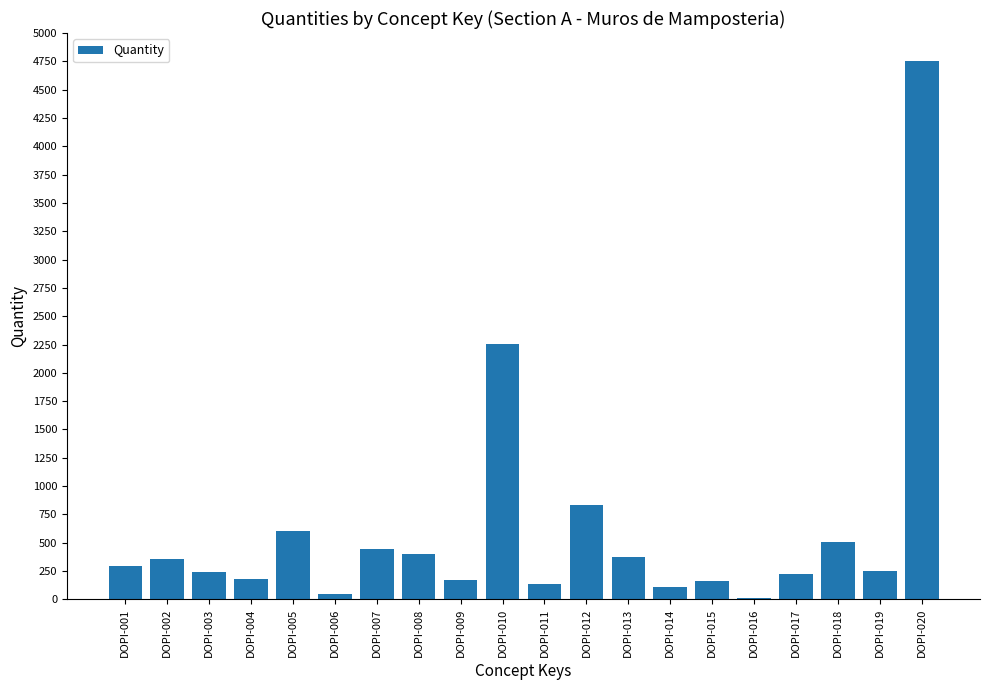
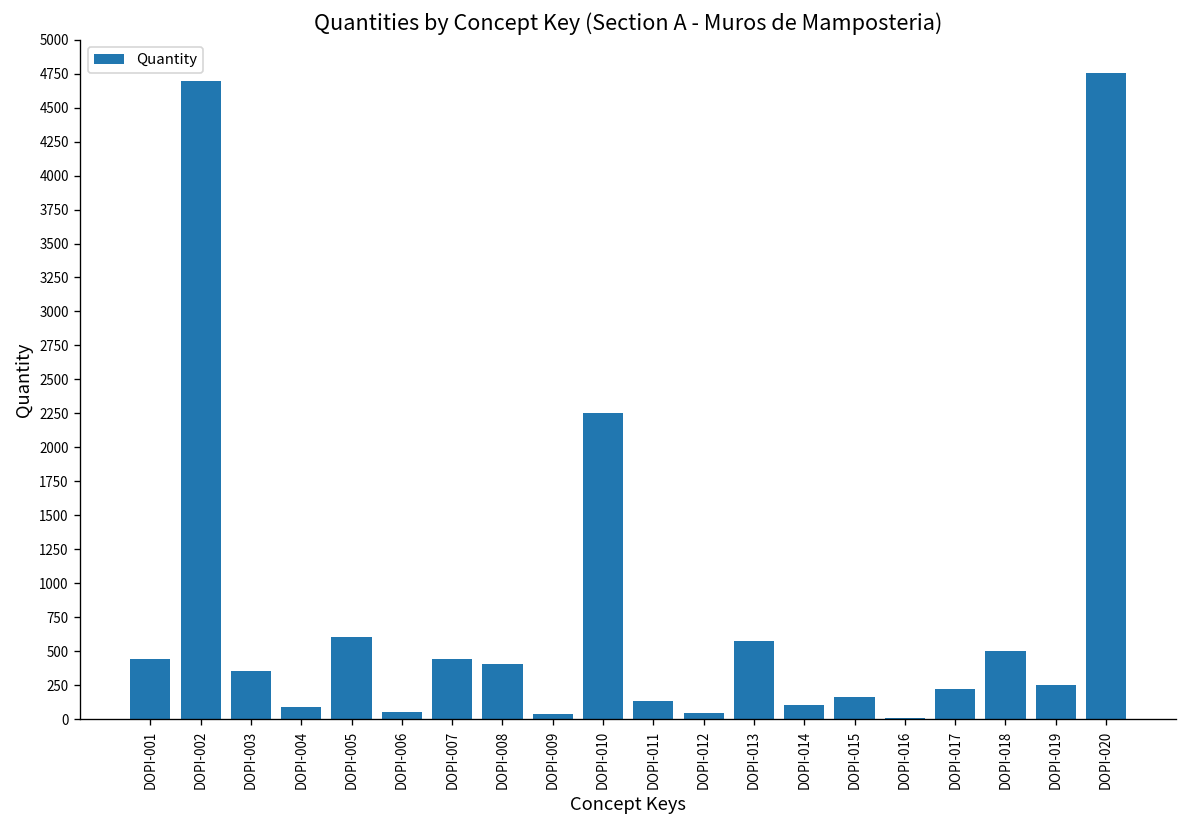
  {
-   "DOPI-001": 300,
-   "DOPI-002": 360,
-   "DOPI-003": 240,
-   "DOPI-004": 180,
+   "DOPI-001": 450,
+   "DOPI-002": 4700,
+   "DOPI-003": 360,
+   "DOPI-004": 90,
    "DOPI-005": 610,
    "DOPI-006": 50,
    "DOPI-007": 450,
    "DOPI-008": 400,
-   "DOPI-009": 170,
+   "DOPI-009": 40,
    "DOPI-010": 2250,
    "DOPI-011": 130,
-   "DOPI-012": 830,
-   "DOPI-013": 380,
+   "DOPI-012": 40,
+   "DOPI-013": 580,
    "DOPI-014": 110,
    "DOPI-015": 160,
    "DOPI-017": 230,
    "DOPI-018": 500,
    "DOPI-019": 250,
    "DOPI-020": 4760
  }
